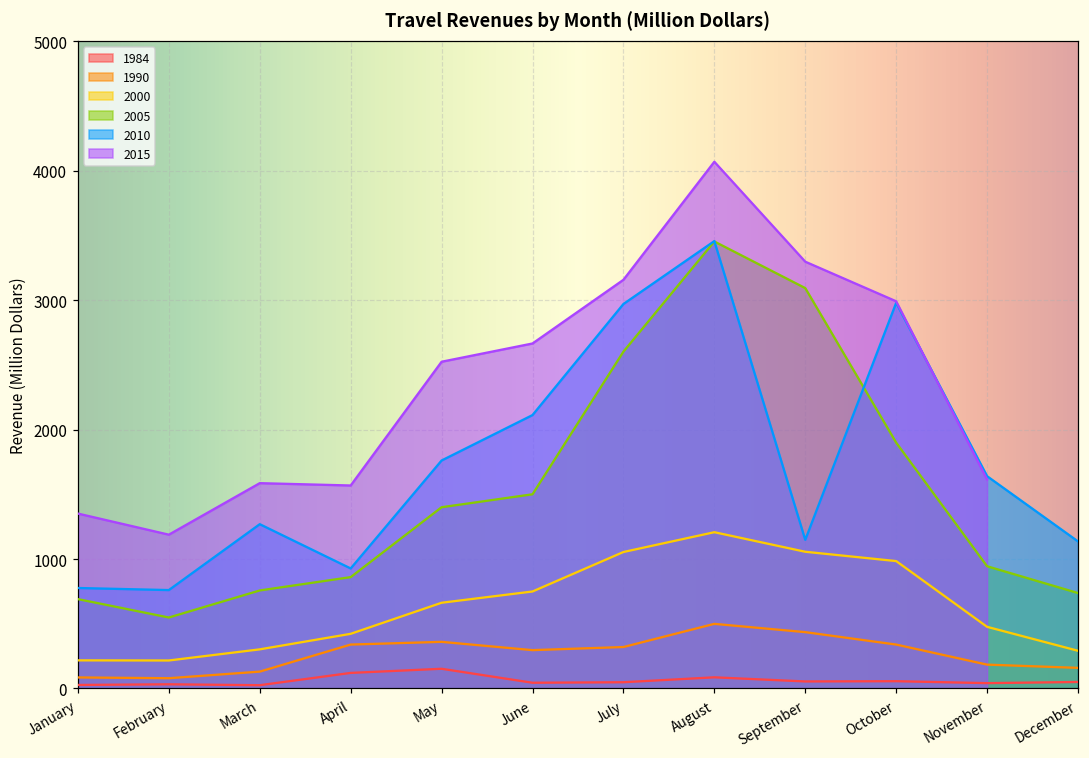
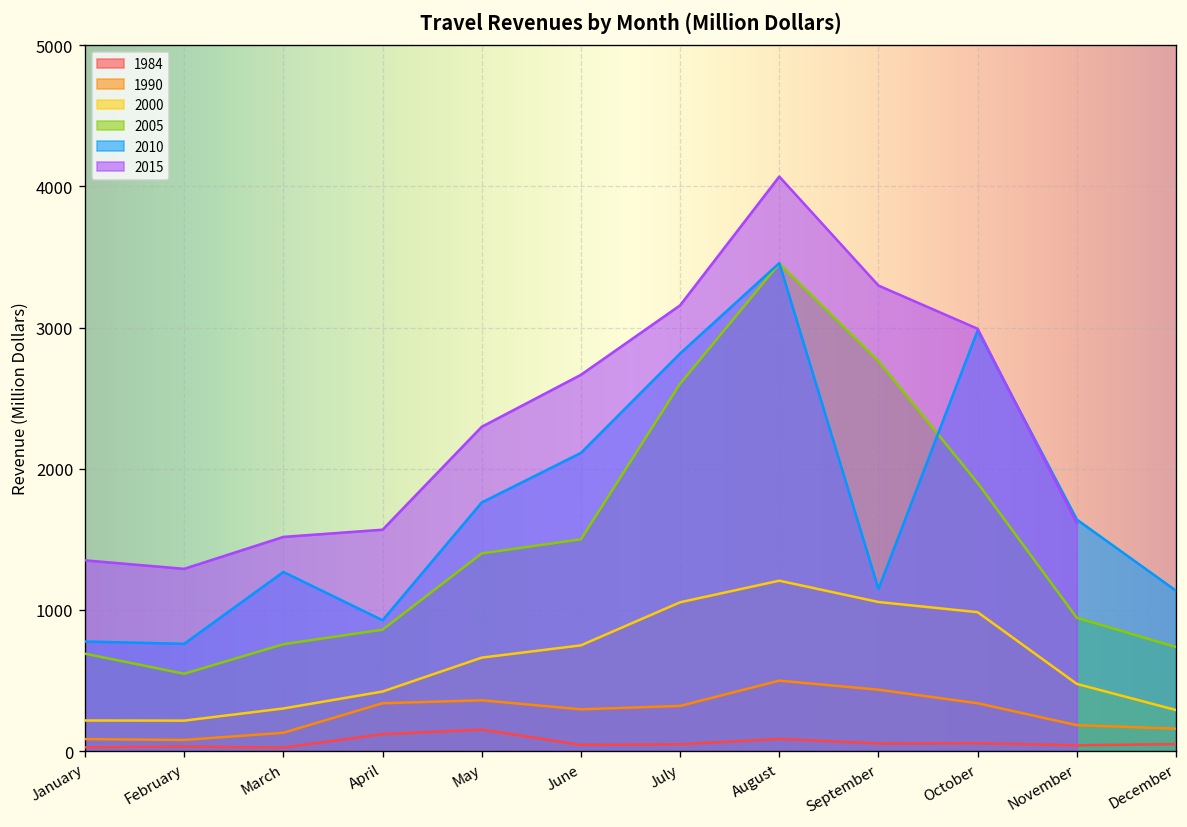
  {
    "1984": {
      "January": 30,
      "February": 30,
      "March": 30,
      "April": 120,
      "May": 150,
      "June": 40,
      "July": 50,
      "August": 90,
      "September": 50,
      "October": 60,
      "November": 40,
      "December": 50
    },
    "2005": {
      "January": 690,
      "February": 550,
      "March": 760,
      "April": 860,
      "May": 1400,
      "June": 1500,
      "July": 2600,
-     "September": 3090,
+     "September": 2760,
      "October": 1900,
      "November": 940,
      "December": 740
    },
    "2010": {
      "January": 780,
      "February": 760,
      "March": 1270,
      "April": 930,
      "May": 1760,
      "June": 2110,
-     "July": 2970,
+     "July": 2820,
      "September": 1150,
      "November": 1640,
      "December": 1140
    },
    "2015": {
      "January": 1350,
-     "February": 1190,
-     "March": 1590,
+     "February": 1290,
+     "March": 1520,
      "April": 1570,
-     "May": 2520,
+     "May": 2300,
      "June": 2670,
      "July": 3160,
      "August": 4070,
      "September": 3300,
      "November": 1610
    }
  }
